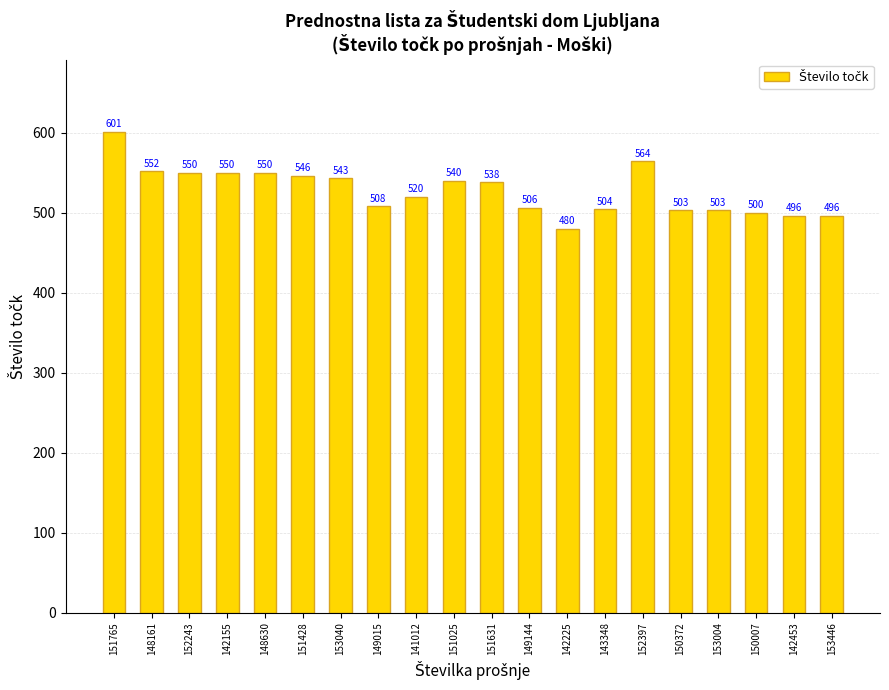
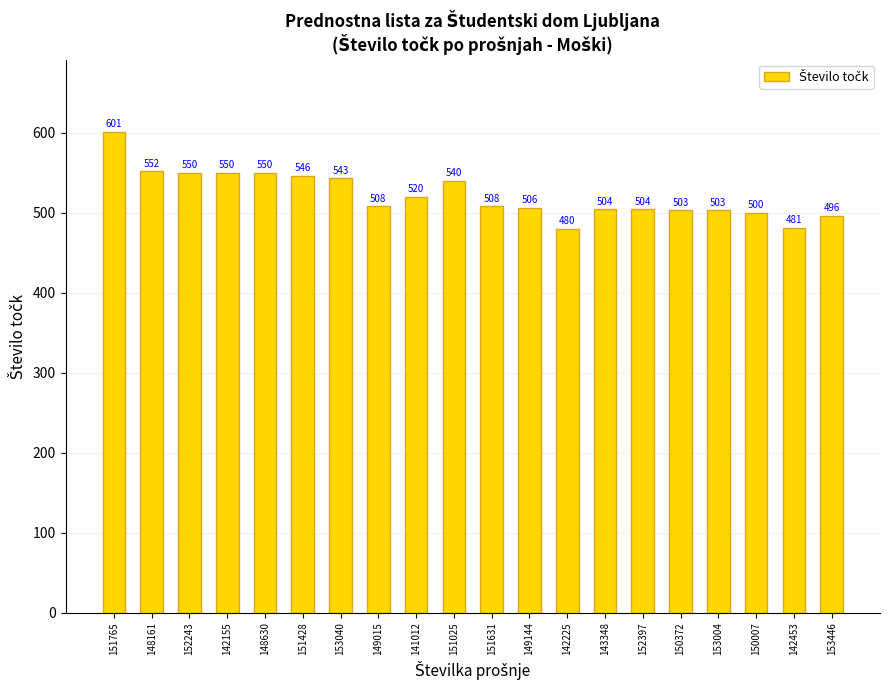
  {
    "151765": 601,
    "148161": 552,
    "152243": 550,
    "142155": 550,
    "148630": 550,
    "151428": 546,
    "153040": 543,
    "149015": 508,
    "141012": 520,
    "151025": 540,
-   "151631": 538,
+   "151631": 508,
    "149144": 506,
    "142225": 480,
    "143348": 504,
-   "152397": 564,
+   "152397": 504,
    "150372": 503,
    "153004": 503,
    "150007": 500,
-   "142453": 496,
+   "142453": 481,
    "153446": 496
  }
